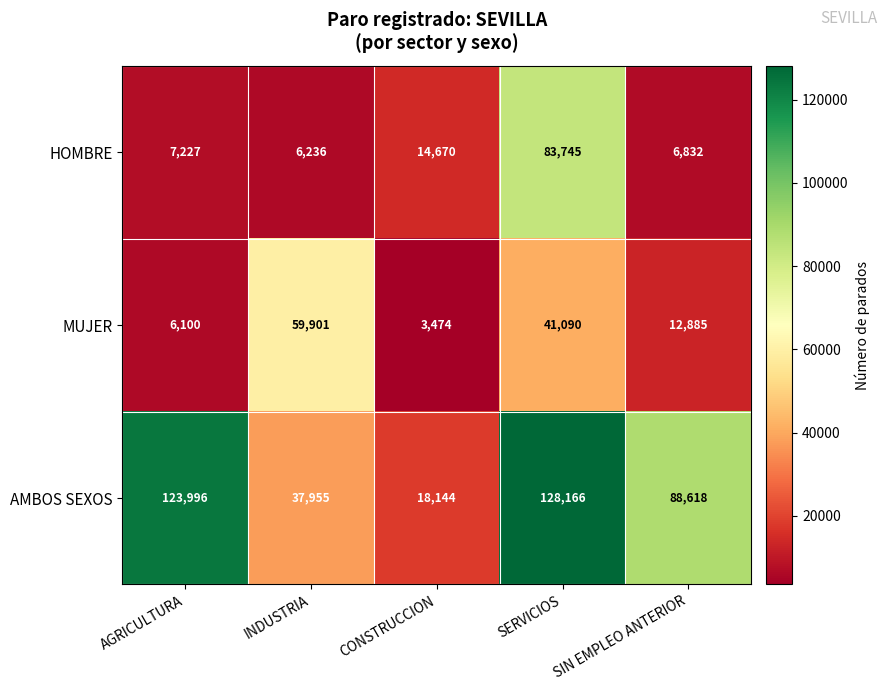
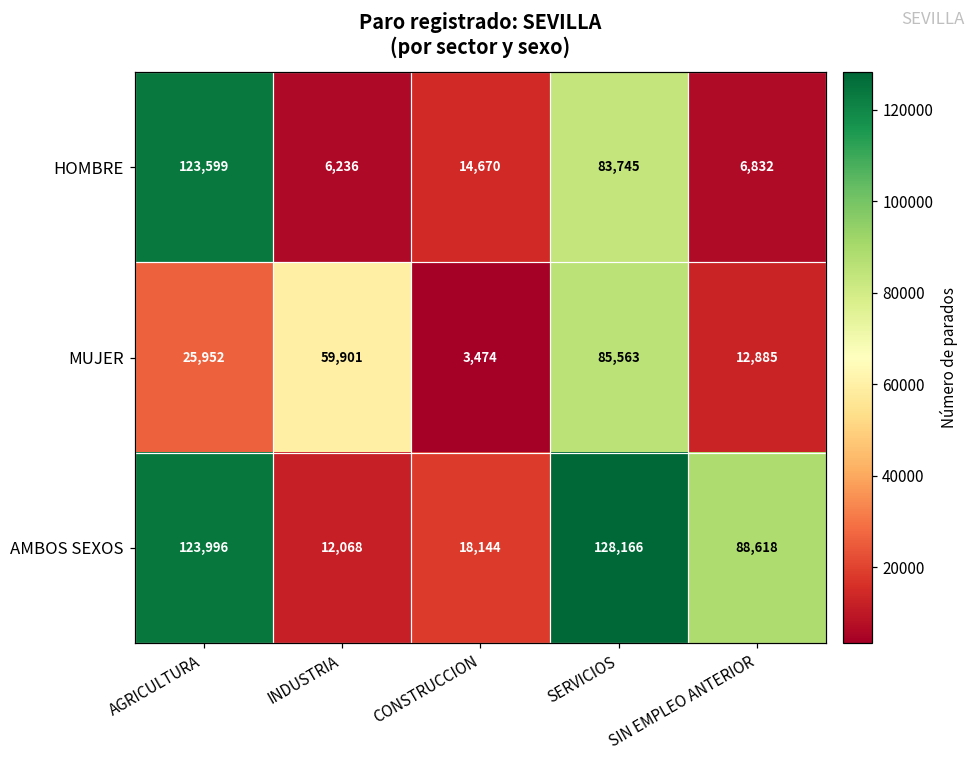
  {
    "HOMBRE": {
-     "AGRICULTURA": "7,227",
+     "AGRICULTURA": "123,599",
      "INDUSTRIA": "6,236",
      "CONSTRUCCION": "14,670",
      "SERVICIOS": "83,745",
      "SIN EMPLEO ANTERIOR": "6,832"
    },
    "MUJER": {
-     "AGRICULTURA": "6,100",
+     "AGRICULTURA": "25,952",
      "INDUSTRIA": "59,901",
      "CONSTRUCCION": "3,474",
-     "SERVICIOS": "41,090",
+     "SERVICIOS": "85,563",
      "SIN EMPLEO ANTERIOR": "12,885"
    },
    "AMBOS SEXOS": {
      "AGRICULTURA": "123,996",
-     "INDUSTRIA": "37,955",
+     "INDUSTRIA": "12,068",
      "CONSTRUCCION": "18,144",
      "SERVICIOS": "128,166",
      "SIN EMPLEO ANTERIOR": "88,618"
    }
  }
